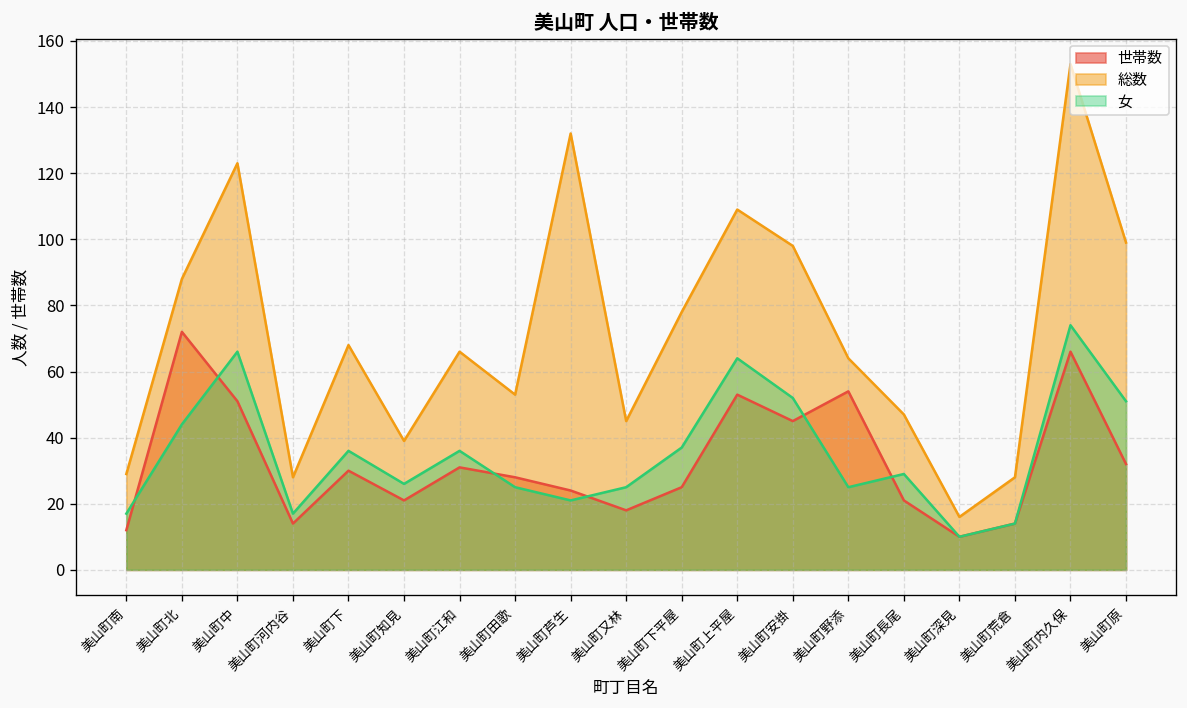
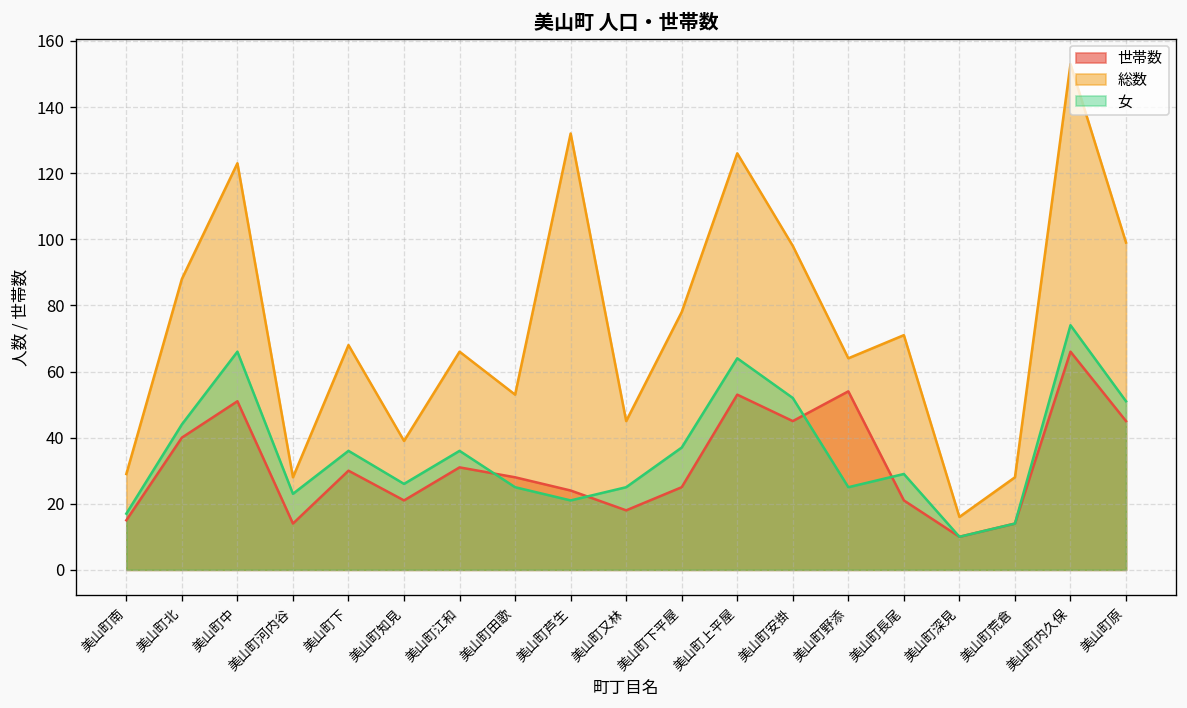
  {
    "世帯数": {
-     "美山町南": 12,
-     "美山町北": 72,
+     "美山町南": 15,
+     "美山町北": 40,
      "美山町中": 51,
      "美山町河内谷": 14,
      "美山町下": 30,
      "美山町知見": 21,
      "美山町江和": 31,
      "美山町田歌": 28,
      "美山町芦生": 24,
      "美山町又林": 18,
      "美山町下平屋": 25,
      "美山町上平屋": 53,
      "美山町安掛": 45,
      "美山町野添": 54,
      "美山町長尾": 21,
      "美山町内久保": 66,
-     "美山町原": 32
+     "美山町原": 45
    },
    "総数": {
      "美山町南": 29,
      "美山町北": 88,
      "美山町中": 123,
      "美山町河内谷": 28,
      "美山町下": 68,
      "美山町知見": 39,
      "美山町江和": 66,
      "美山町田歌": 53,
      "美山町芦生": 132,
      "美山町又林": 45,
      "美山町下平屋": 78,
-     "美山町上平屋": 109,
+     "美山町上平屋": 126,
      "美山町安掛": 98,
      "美山町野添": 64,
-     "美山町長尾": 47,
+     "美山町長尾": 71,
      "美山町深見": 16,
      "美山町荒倉": 28,
      "美山町原": 99
    },
    "女": {
      "美山町南": 17,
      "美山町北": 44,
      "美山町中": 66,
-     "美山町河内谷": 17,
+     "美山町河内谷": 23,
      "美山町下": 36,
      "美山町知見": 26,
      "美山町江和": 36,
      "美山町田歌": 25,
      "美山町芦生": 21,
      "美山町又林": 25,
      "美山町下平屋": 37,
      "美山町上平屋": 64,
      "美山町安掛": 52,
      "美山町野添": 25,
      "美山町長尾": 29,
      "美山町内久保": 74,
      "美山町原": 51
    }
  }
